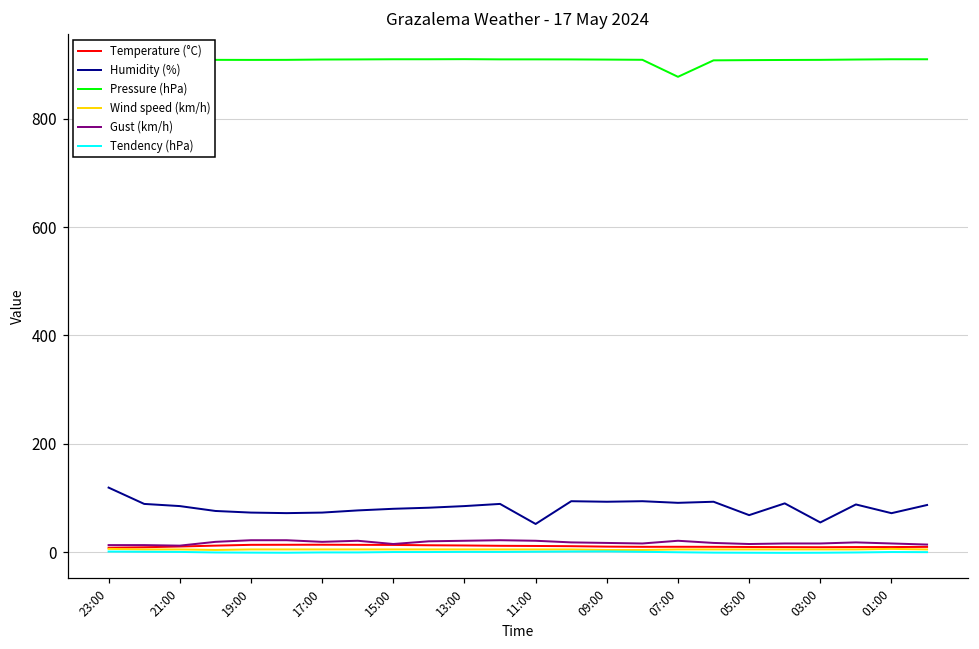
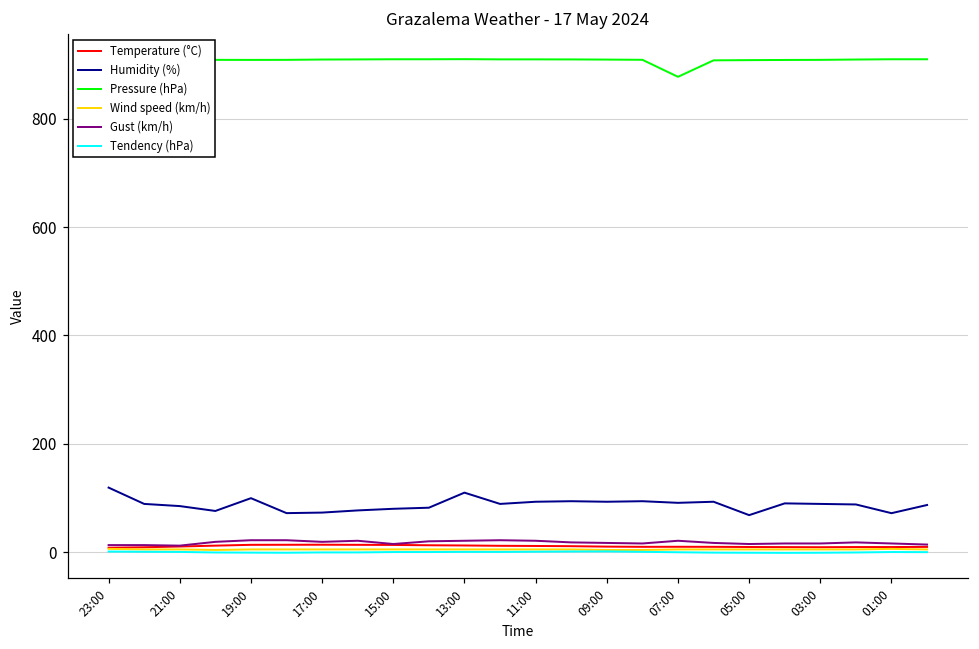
  {
    "Temperature (°C)": {
      "19:00": 10,
      "17:00": 10,
      "13:00": 10,
      "11:00": 10,
      "09:00": 10
    },
    "Humidity (%)": {
      "23:00": 120,
      "21:00": 90,
-     "19:00": 70,
+     "19:00": 100,
      "17:00": 70,
      "15:00": 80,
-     "13:00": 90,
-     "11:00": 50,
+     "13:00": 110,
+     "11:00": 90,
      "09:00": 90,
      "07:00": 90,
      "05:00": 70,
-     "03:00": 50,
+     "03:00": 90,
      "01:00": 70
    },
    "Pressure (hPa)": {
      "19:00": 910,
      "17:00": 910,
      "15:00": 910,
      "13:00": 910,
      "11:00": 910,
      "09:00": 910,
      "07:00": 880,
      "05:00": 910,
      "03:00": 910,
      "01:00": 910
    },
    "Wind speed (km/h)": {
      "19:00": 10,
      "17:00": 10
    },
    "Gust (km/h)": {
      "19:00": 20,
      "17:00": 20,
      "13:00": 20,
      "11:00": 20,
      "09:00": 20,
      "07:00": 20,
      "05:00": 20,
      "03:00": 20,
      "01:00": 20
    },
    "Tendency (hPa)": {
      "19:00": 0,
      "17:00": 0,
      "05:00": 0,
      "03:00": 0,
      "01:00": 0
    }
  }
